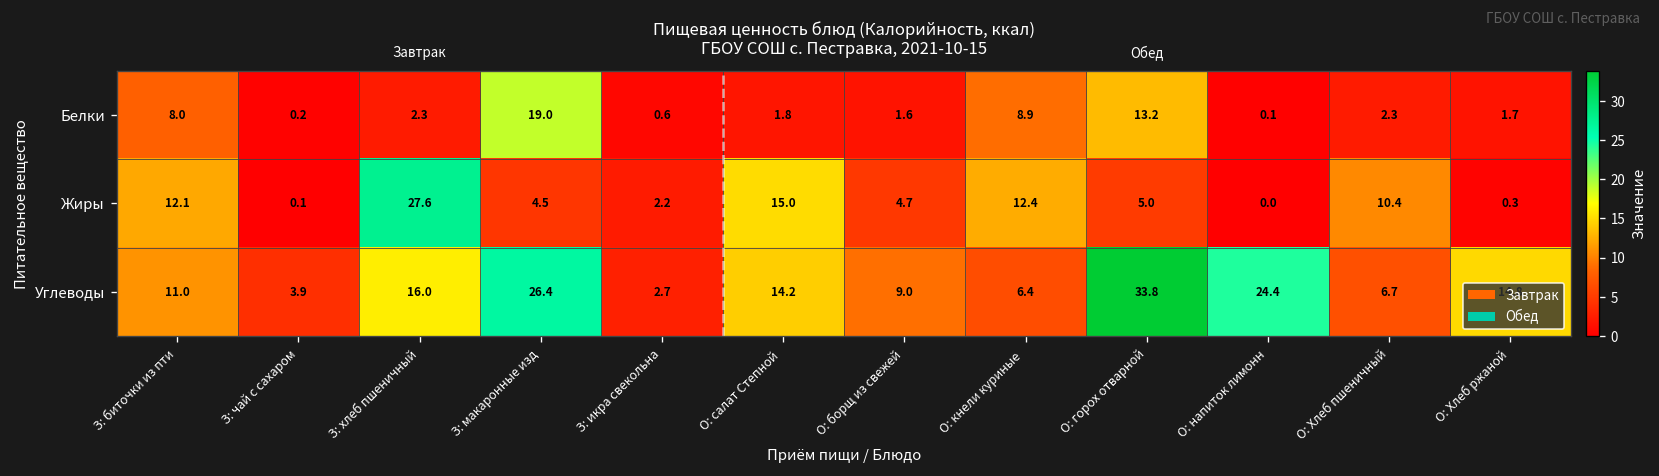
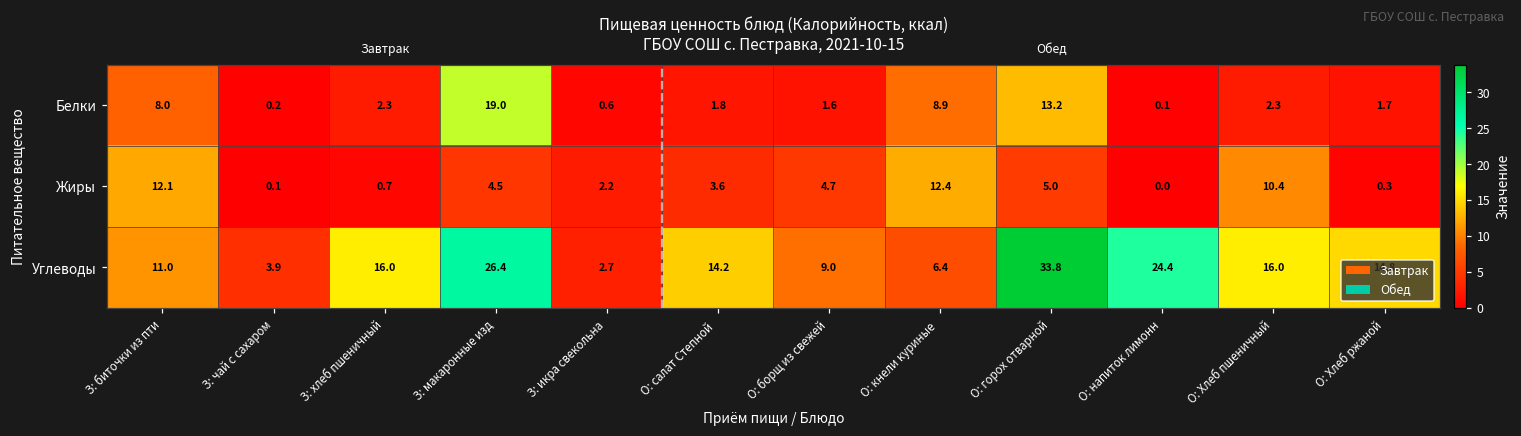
  {
    "Белки": {
      "З: биточки из пти": 8.0,
      "З: чай с сахаром": 0.2,
      "З: хлеб пшеничный": 2.3,
      "З: макаронные изд": 19.0,
      "З: икра свекольна": 0.6,
      "О: салат Степной": 1.8,
      "О: борщ из свежей": 1.6,
      "О: кнели куриные": 8.9,
      "О: горох отварной": 13.2,
      "О: напиток лимонн": 0.1,
      "О: Хлеб пшеничный": 2.3,
      "О: Хлеб ржаной": 1.7
    },
    "Жиры": {
      "З: биточки из пти": 12.1,
      "З: чай с сахаром": 0.1,
-     "З: хлеб пшеничный": 27.6,
+     "З: хлеб пшеничный": 0.7,
      "З: макаронные изд": 4.5,
      "З: икра свекольна": 2.2,
-     "О: салат Степной": 15.0,
+     "О: салат Степной": 3.6,
      "О: борщ из свежей": 4.7,
      "О: кнели куриные": 12.4,
      "О: горох отварной": 5.0,
      "О: напиток лимонн": 0.0,
      "О: Хлеб пшеничный": 10.4,
      "О: Хлеб ржаной": 0.3
    },
    "Углеводы": {
      "З: биточки из пти": 11.0,
      "З: чай с сахаром": 3.9,
      "З: хлеб пшеничный": 16.0,
      "З: макаронные изд": 26.4,
      "З: икра свекольна": 2.7,
      "О: салат Степной": 14.2,
      "О: борщ из свежей": 9.0,
      "О: кнели куриные": 6.4,
      "О: горох отварной": 33.8,
      "О: напиток лимонн": 24.4,
-     "О: Хлеб пшеничный": 6.7
+     "О: Хлеб пшеничный": 16.0
    }
  }
